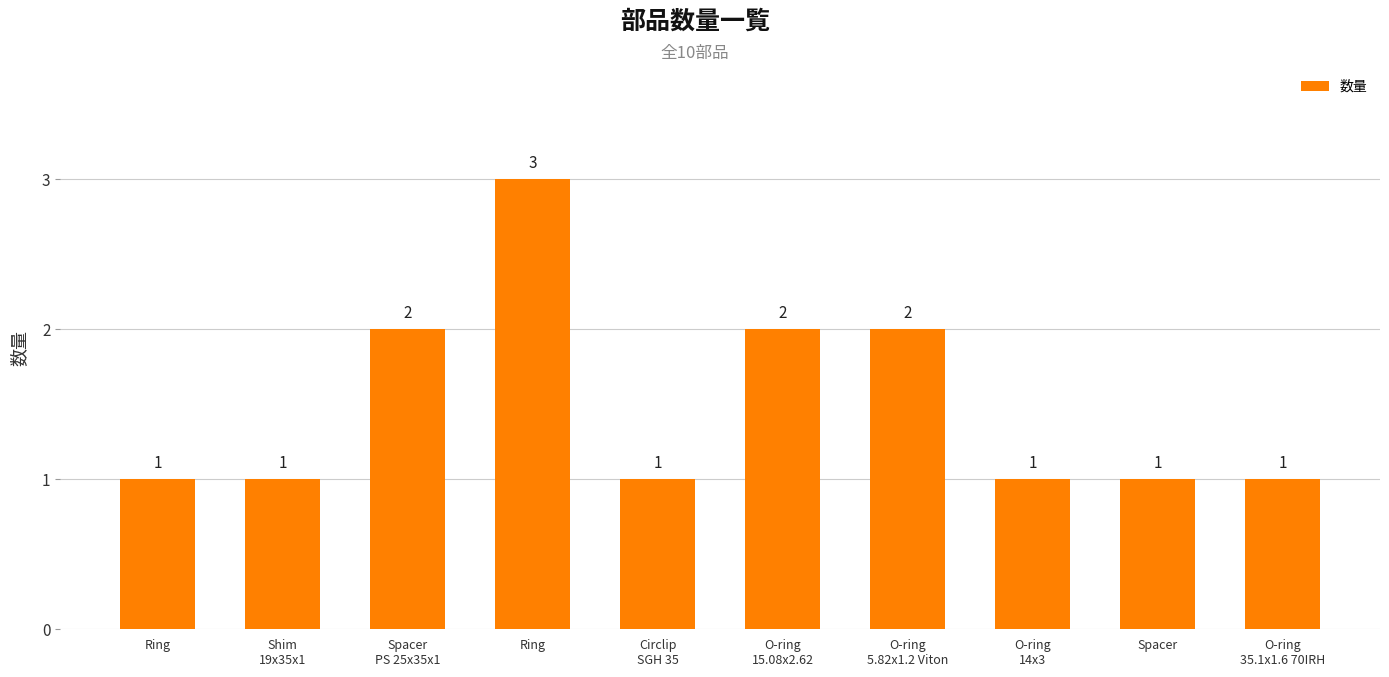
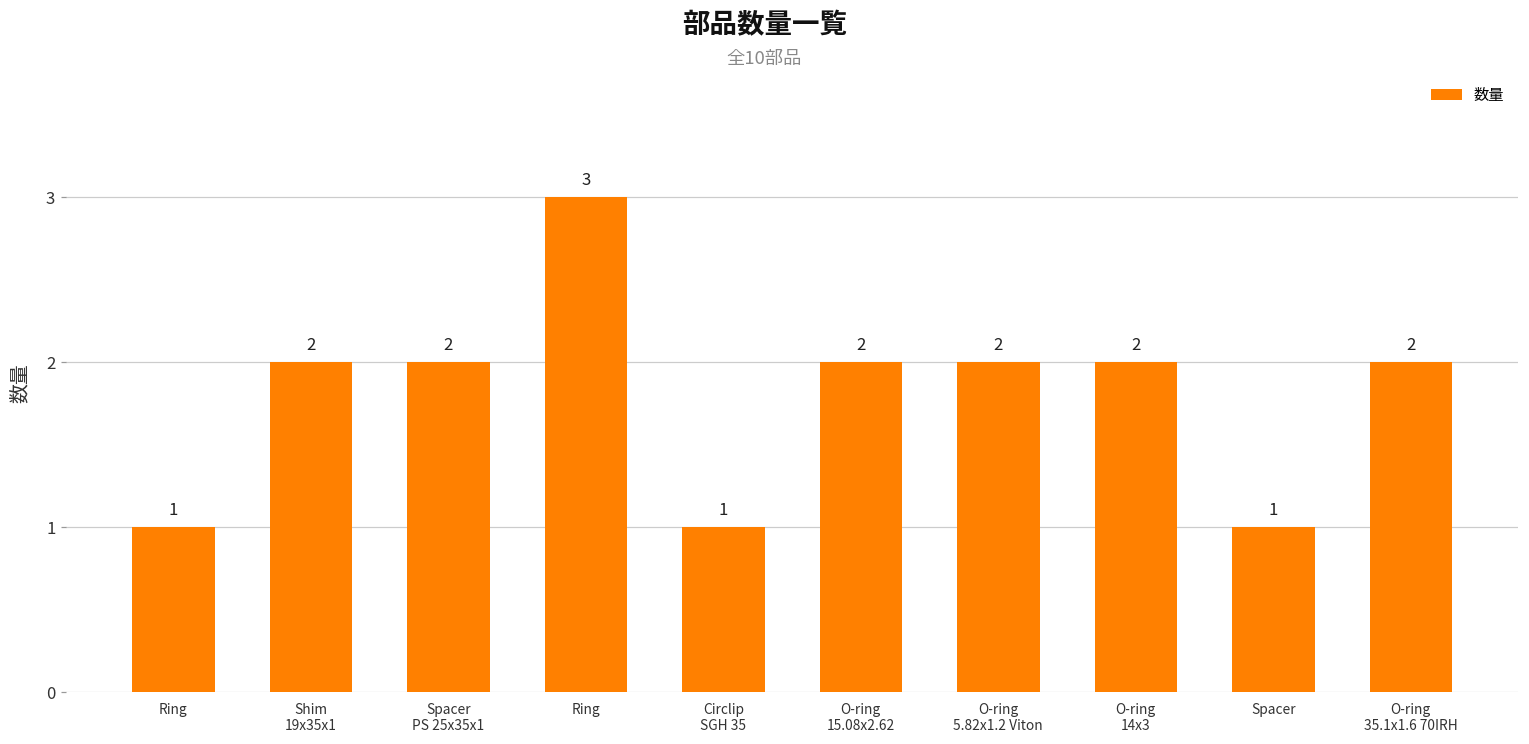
  {
-   "Shim 19x35x1": 1,
+   "Shim 19x35x1": 2,
    "Spacer PS 25x35x1": 2,
    "Circlip SGH 35": 1,
    "O-ring 15.08x2.62": 2,
    "O-ring 5.82x1.2 Viton": 2,
-   "O-ring 14x3": 1,
+   "O-ring 14x3": 2,
    "Spacer": 1,
-   "O-ring 35.1x1.6 70IRH": 1
+   "O-ring 35.1x1.6 70IRH": 2
  }
